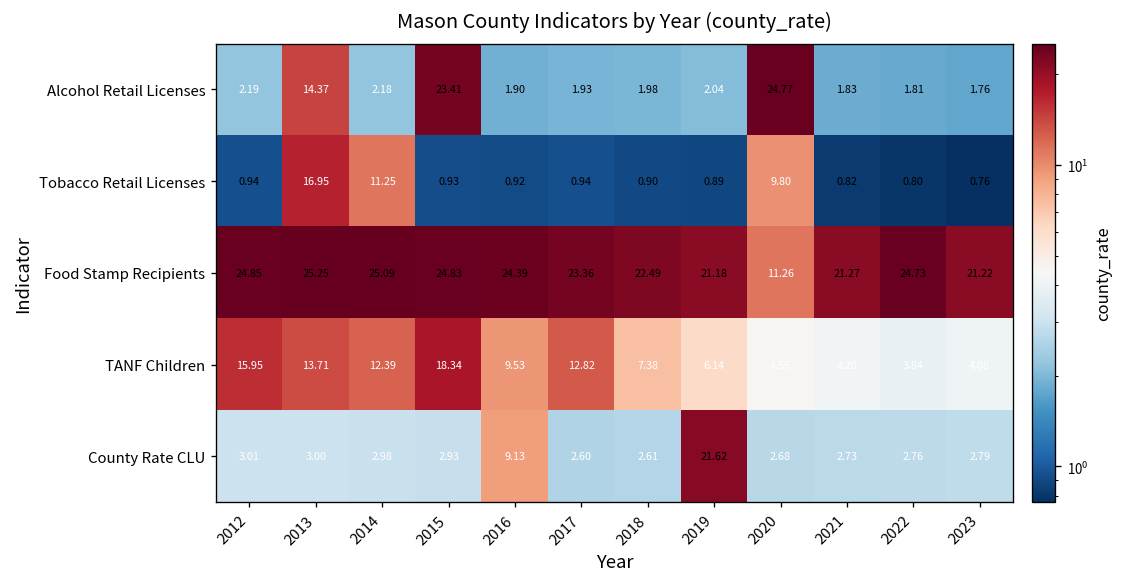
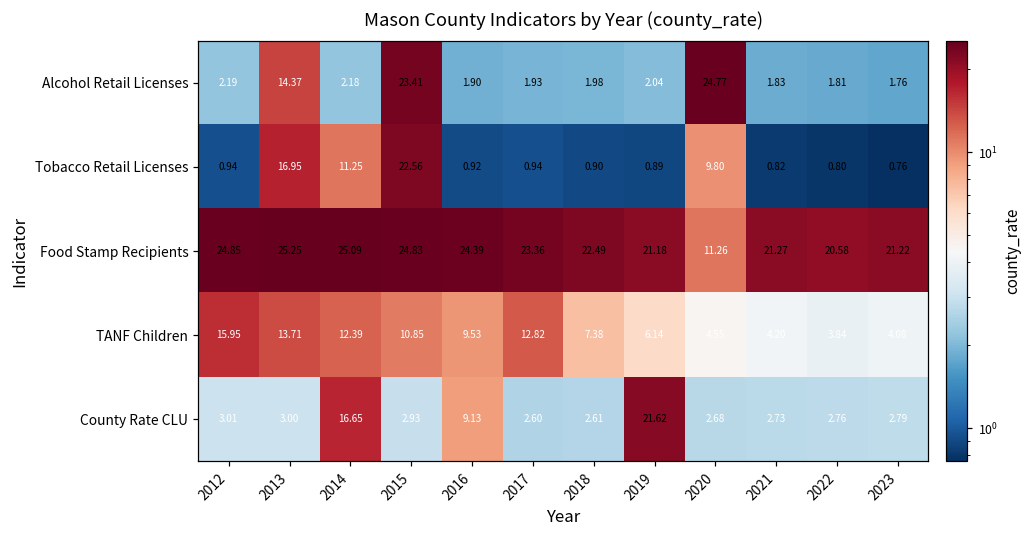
  {
    "Alcohol Retail Licenses": {
      "2012": 2.19,
      "2013": 14.37,
      "2014": 2.18,
      "2015": 23.41,
      "2016": 1.90,
      "2017": 1.93,
      "2018": 1.98,
      "2019": 2.04,
      "2020": 24.77,
      "2021": 1.83,
      "2022": 1.81,
      "2023": 1.76
    },
    "Tobacco Retail Licenses": {
      "2012": 0.94,
      "2013": 16.95,
      "2014": 11.25,
-     "2015": 0.93,
+     "2015": 22.56,
      "2016": 0.92,
      "2017": 0.94,
      "2018": 0.90,
      "2019": 0.89,
      "2020": 9.80,
      "2021": 0.82,
      "2022": 0.80,
      "2023": 0.76
    },
    "Food Stamp Recipients": {
      "2012": 24.85,
      "2013": 25.25,
      "2014": 25.09,
      "2015": 24.83,
      "2016": 24.39,
      "2017": 23.36,
      "2018": 22.49,
      "2019": 21.18,
      "2020": 11.26,
      "2021": 21.27,
-     "2022": 24.73,
+     "2022": 20.58,
      "2023": 21.22
    },
    "TANF Children": {
      "2012": 15.95,
      "2013": 13.71,
      "2014": 12.39,
-     "2015": 18.34,
+     "2015": 10.85,
      "2016": 9.53,
      "2017": 12.82,
      "2018": 7.38,
      "2019": 6.14
    },
    "County Rate CLU": {
      "2012": 3.01,
      "2013": 3.00,
-     "2014": 2.98,
+     "2014": 16.65,
      "2015": 2.93,
      "2016": 9.13,
      "2017": 2.60,
      "2018": 2.61,
      "2019": 21.62,
      "2020": 2.68,
      "2021": 2.73,
      "2022": 2.76,
      "2023": 2.79
    }
  }
